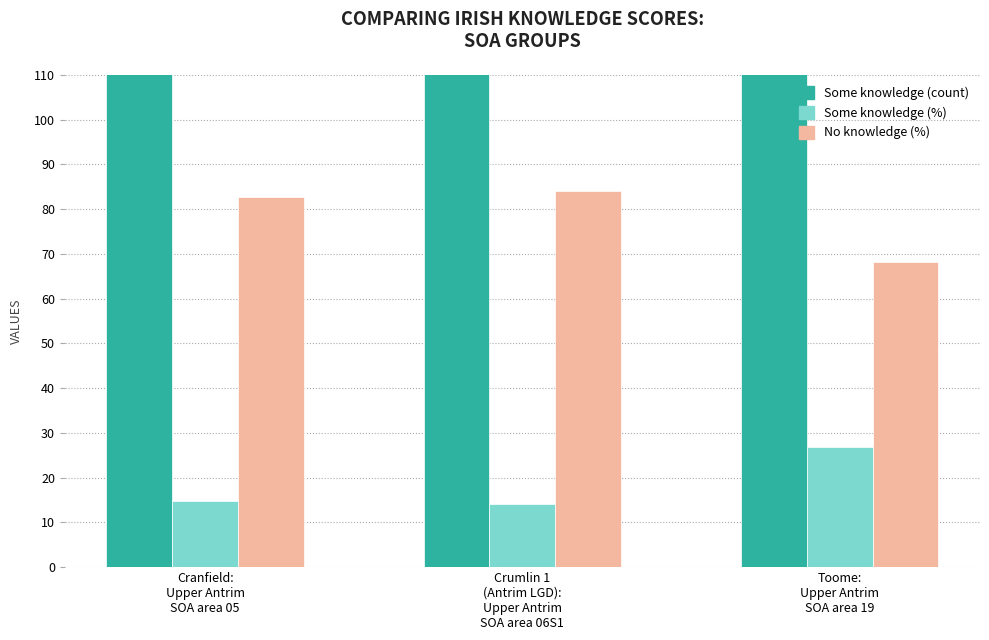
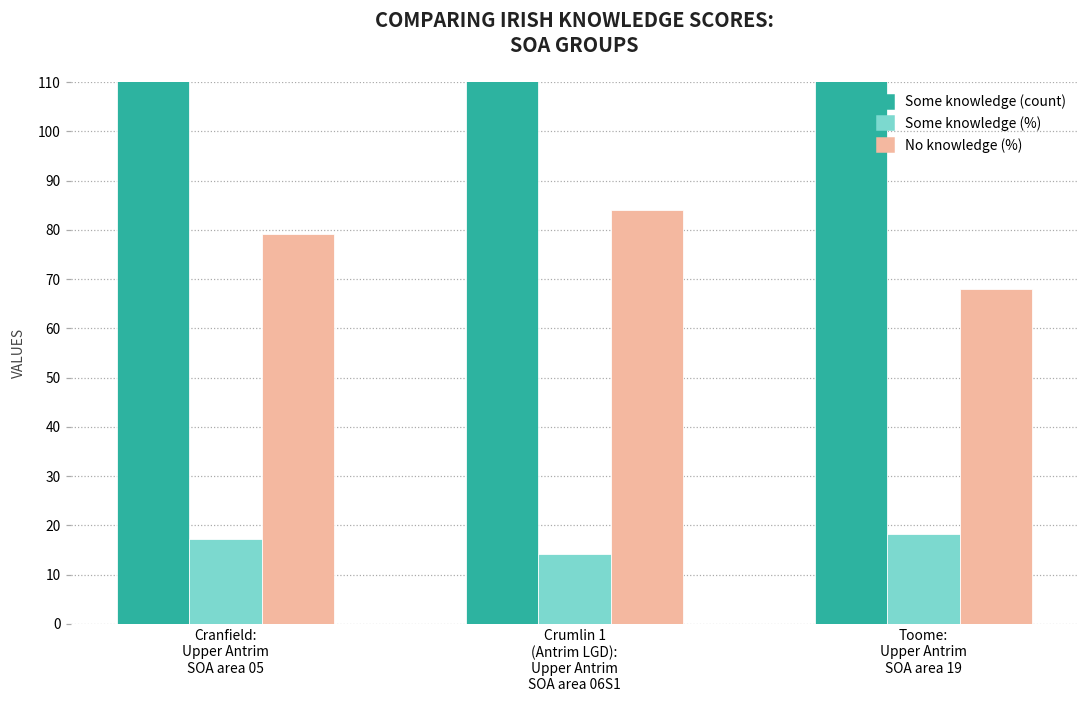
  {
    "Some knowledge (%)": {
-     "Cranfield: Upper Antrim SOA area 05": 15,
+     "Cranfield: Upper Antrim SOA area 05": 17,
      "Crumlin 1 (Antrim LGD): Upper Antrim SOA area 06S1": 14,
-     "Toome: Upper Antrim SOA area 19": 27
+     "Toome: Upper Antrim SOA area 19": 18
    },
    "No knowledge (%)": {
-     "Cranfield: Upper Antrim SOA area 05": 83,
+     "Cranfield: Upper Antrim SOA area 05": 79,
      "Crumlin 1 (Antrim LGD): Upper Antrim SOA area 06S1": 84,
      "Toome: Upper Antrim SOA area 19": 68
    }
  }
